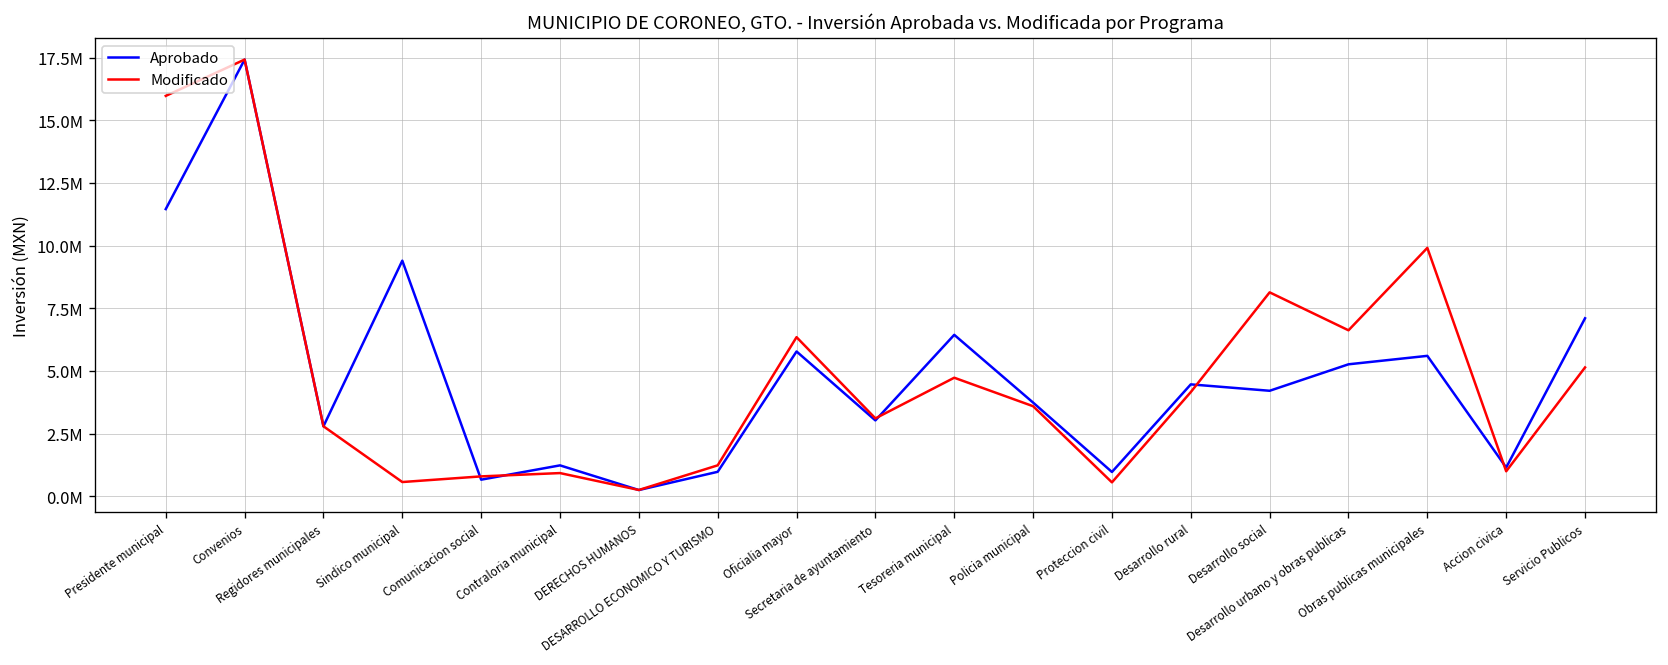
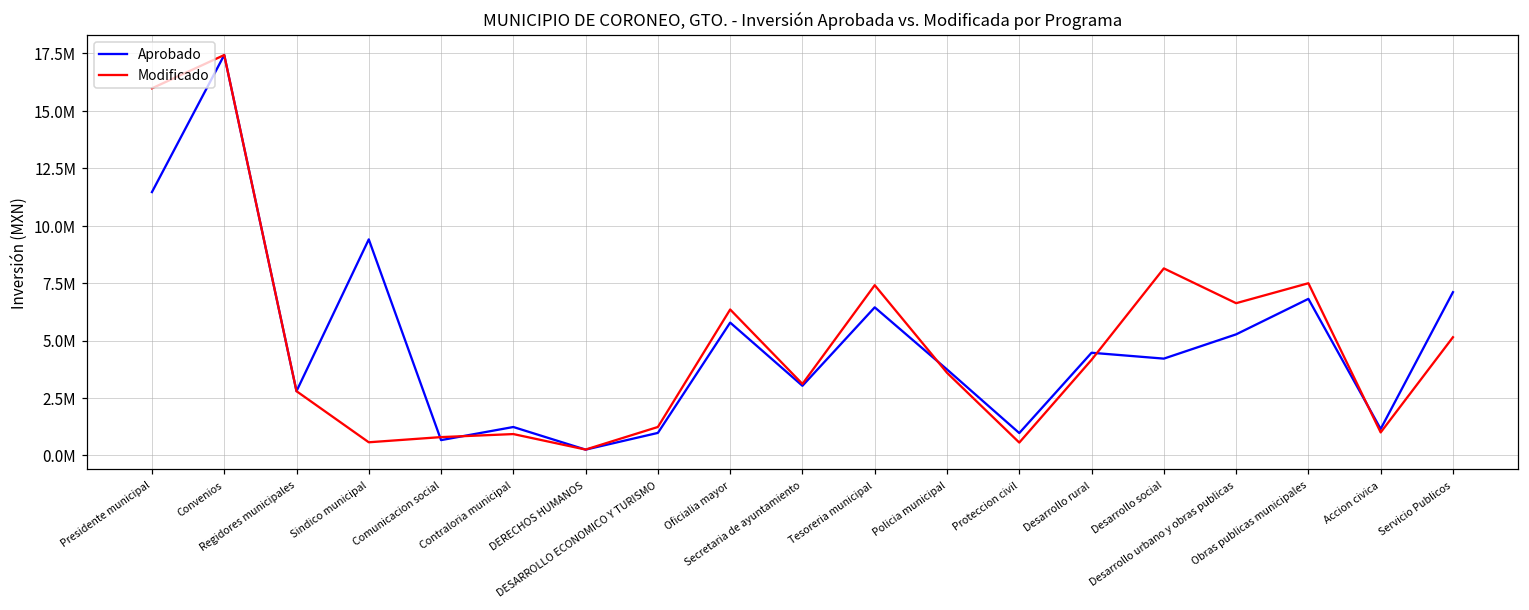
  {
    "Aprobado": {
      "Presidente municipal": 11500000,
      "Sindico municipal": 9400000,
      "Comunicacion social": 700000,
      "Contraloria municipal": 1200000,
      "DESARROLLO ECONOMICO Y TURISMO": 1000000,
      "Oficialia mayor": 5800000,
      "Tesoreria municipal": 6400000,
      "Policia municipal": 3700000,
      "Proteccion civil": 1000000,
      "Desarrollo rural": 4500000,
      "Desarrollo social": 4200000,
      "Desarrollo urbano y obras publicas": 5300000,
-     "Obras publicas municipales": 5600000,
+     "Obras publicas municipales": 6800000,
      "Accion civica": 1200000,
      "Servicio Publicos": 7100000
    },
    "Modificado": {
      "Sindico municipal": 600000,
      "Comunicacion social": 800000,
      "Contraloria municipal": 900000,
      "DESARROLLO ECONOMICO Y TURISMO": 1200000,
      "Oficialia mayor": 6400000,
-     "Tesoreria municipal": 4700000,
+     "Tesoreria municipal": 7400000,
      "Policia municipal": 3600000,
      "Proteccion civil": 600000,
      "Desarrollo rural": 4200000,
      "Desarrollo social": 8100000,
      "Desarrollo urbano y obras publicas": 6600000,
-     "Obras publicas municipales": 9900000,
+     "Obras publicas municipales": 7500000,
      "Accion civica": 1000000,
      "Servicio Publicos": 5100000
    }
  }
